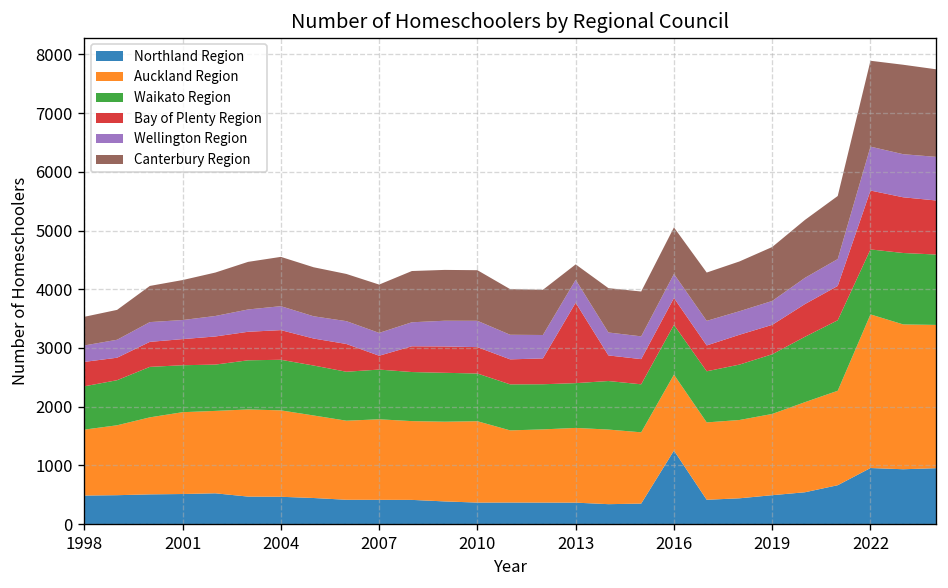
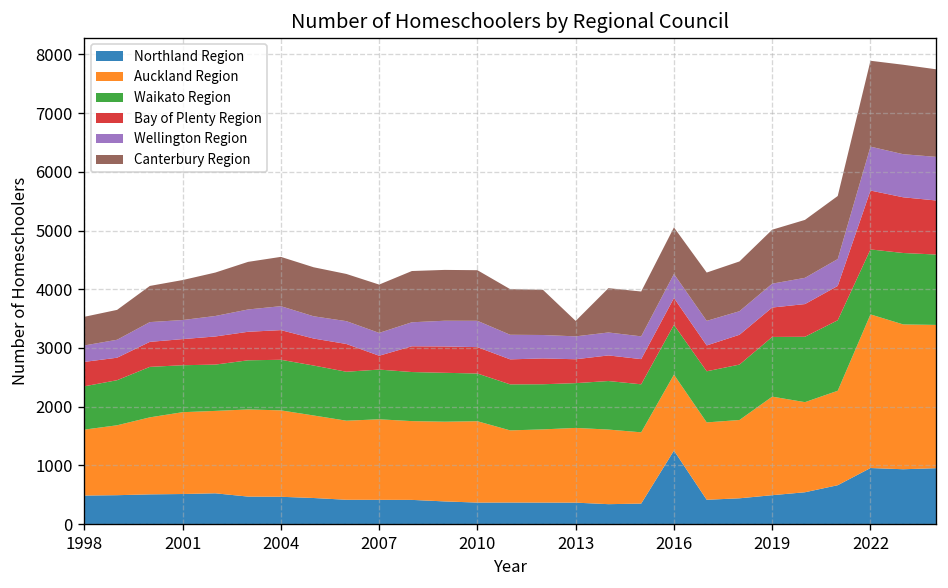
  {
    "Northland Region": {
      "1998": 500,
      "2001": 500,
      "2004": 500,
      "2007": 400,
      "2010": 400,
      "2013": 400,
      "2016": 1300,
      "2019": 500,
      "2022": 1000
    },
    "Auckland Region": {
      "1998": 1100,
      "2001": 1400,
      "2004": 1500,
      "2007": 1400,
      "2010": 1400,
      "2013": 1300,
      "2016": 1300,
-     "2019": 1400,
+     "2019": 1700,
      "2022": 2600
    },
    "Waikato Region": {
      "1998": 700,
      "2001": 800,
      "2004": 900,
      "2007": 800,
      "2010": 800,
      "2013": 800,
      "2016": 800,
      "2019": 1000,
      "2022": 1100
    },
    "Bay of Plenty Region": {
      "1998": 400,
      "2001": 400,
      "2004": 500,
      "2007": 200,
      "2010": 400,
-     "2013": 1400,
+     "2013": 400,
      "2016": 500,
      "2019": 500,
      "2022": 1000
    },
    "Wellington Region": {
      "1998": 300,
      "2001": 300,
      "2004": 400,
      "2007": 400,
      "2010": 400,
      "2013": 400,
      "2016": 400,
      "2019": 400,
      "2022": 700
    },
    "Canterbury Region": {
      "1998": 500,
      "2001": 700,
      "2004": 800,
      "2007": 800,
      "2010": 900,
      "2013": 300,
      "2016": 800,
      "2019": 900,
      "2022": 1500
    }
  }
